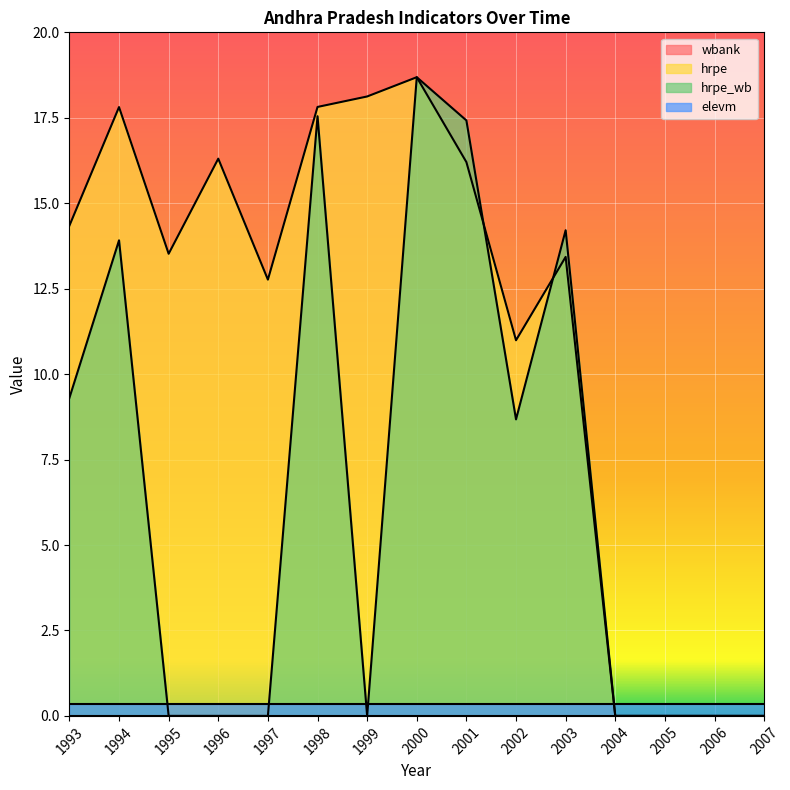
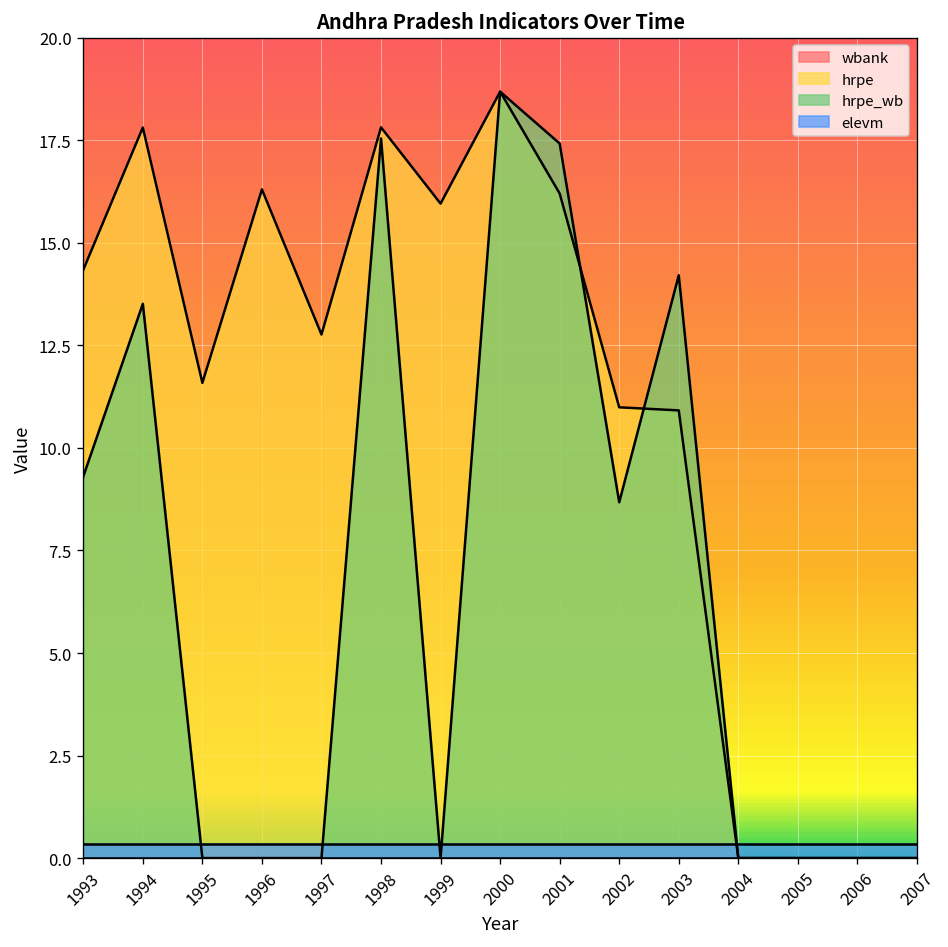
  {
    "wbank": {
      "1993": 0.0,
      "1994": 0.0,
      "1998": 0.0,
      "2000": 0.0,
      "2001": 0.0,
      "2002": 0.0,
      "2003": 0.0
    },
    "hrpe": {
      "1993": 14.3,
      "1994": 17.8,
-     "1995": 13.5,
+     "1995": 11.6,
      "1996": 16.3,
      "1997": 12.8,
      "1998": 17.8,
-     "1999": 18.1,
+     "1999": 16.0,
      "2001": 16.2,
      "2002": 11.0,
-     "2003": 13.4
+     "2003": 10.9
    },
    "hrpe_wb": {
      "1993": 9.3,
-     "1994": 13.9,
+     "1994": 13.5,
      "1998": 17.5,
      "2001": 17.4,
      "2002": 8.7,
      "2003": 14.2
    },
    "elevm": {
      "1993": 0.3,
      "1994": 0.3,
      "1995": 0.3,
      "1996": 0.3,
      "1997": 0.3,
      "1998": 0.3,
      "1999": 0.3,
      "2000": 0.3,
      "2001": 0.3,
      "2002": 0.3,
      "2003": 0.3,
      "2004": 0.3,
      "2005": 0.3,
      "2006": 0.3,
      "2007": 0.3
    }
  }
